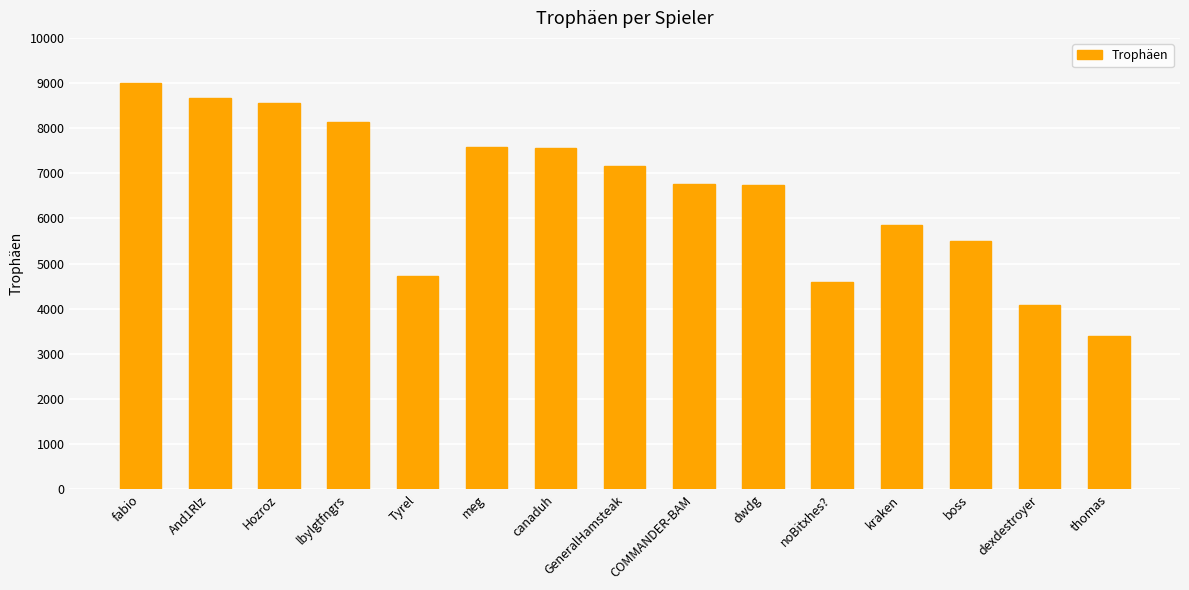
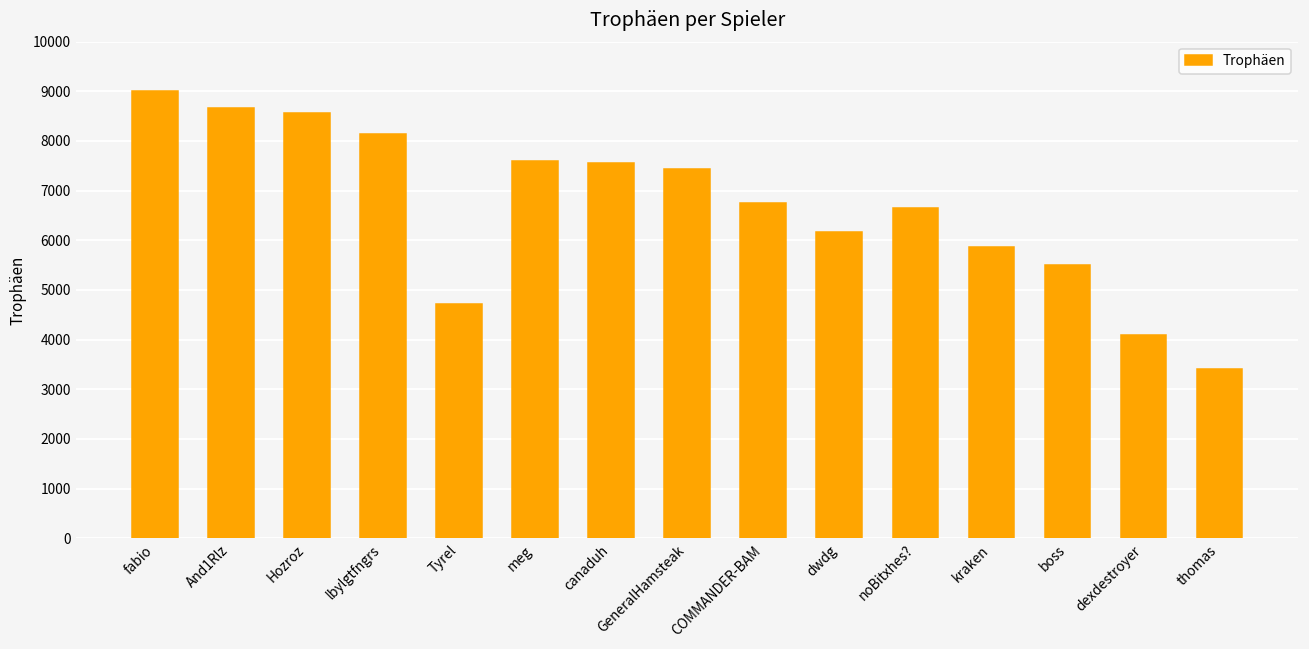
  {
    "fabio": 9000,
    "And1Rlz": 8700,
    "Hozroz": 8600,
    "lbylgtfngrs": 8100,
    "Tyrel": 4700,
    "meg": 7600,
    "canaduh": 7600,
-   "GeneralHamsteak": 7200,
+   "GeneralHamsteak": 7400,
    "COMMANDER-BAM": 6800,
-   "dwdg": 6700,
-   "noBitxhes?": 4600,
+   "dwdg": 6200,
+   "noBitxhes?": 6700,
    "kraken": 5900,
    "boss": 5500,
    "dexdestroyer": 4100,
    "thomas": 3400
  }
